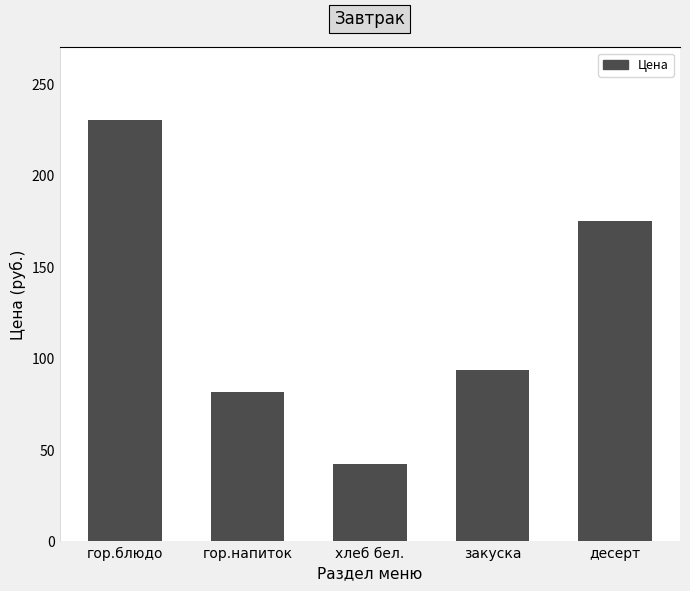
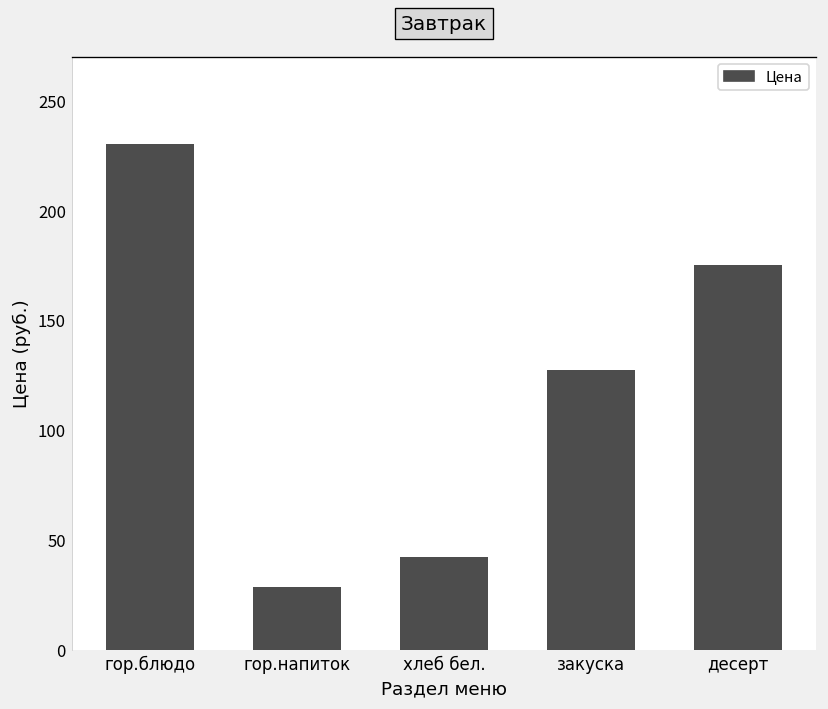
  {
    "гор.блюдо": 230,
-   "гор.напиток": 82,
+   "гор.напиток": 29,
    "хлеб бел.": 42,
-   "закуска": 94,
+   "закуска": 127,
    "десерт": 175
  }
